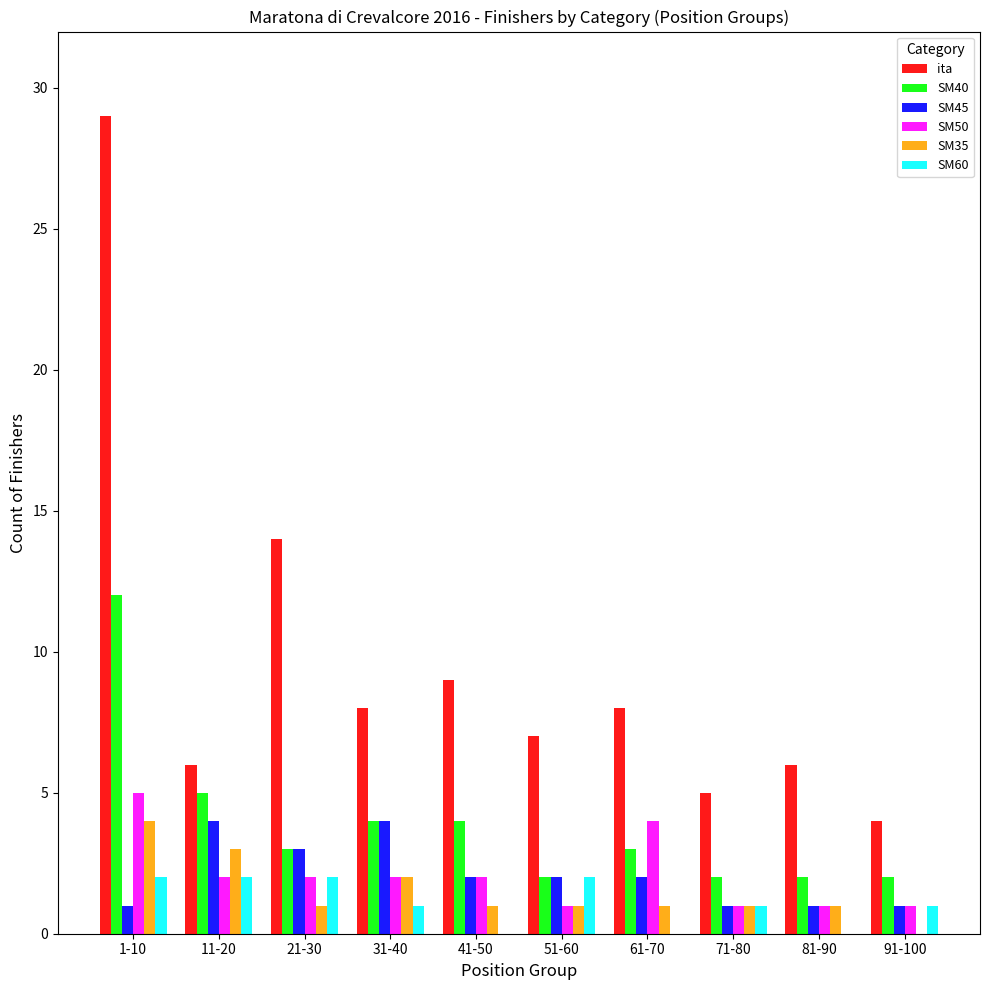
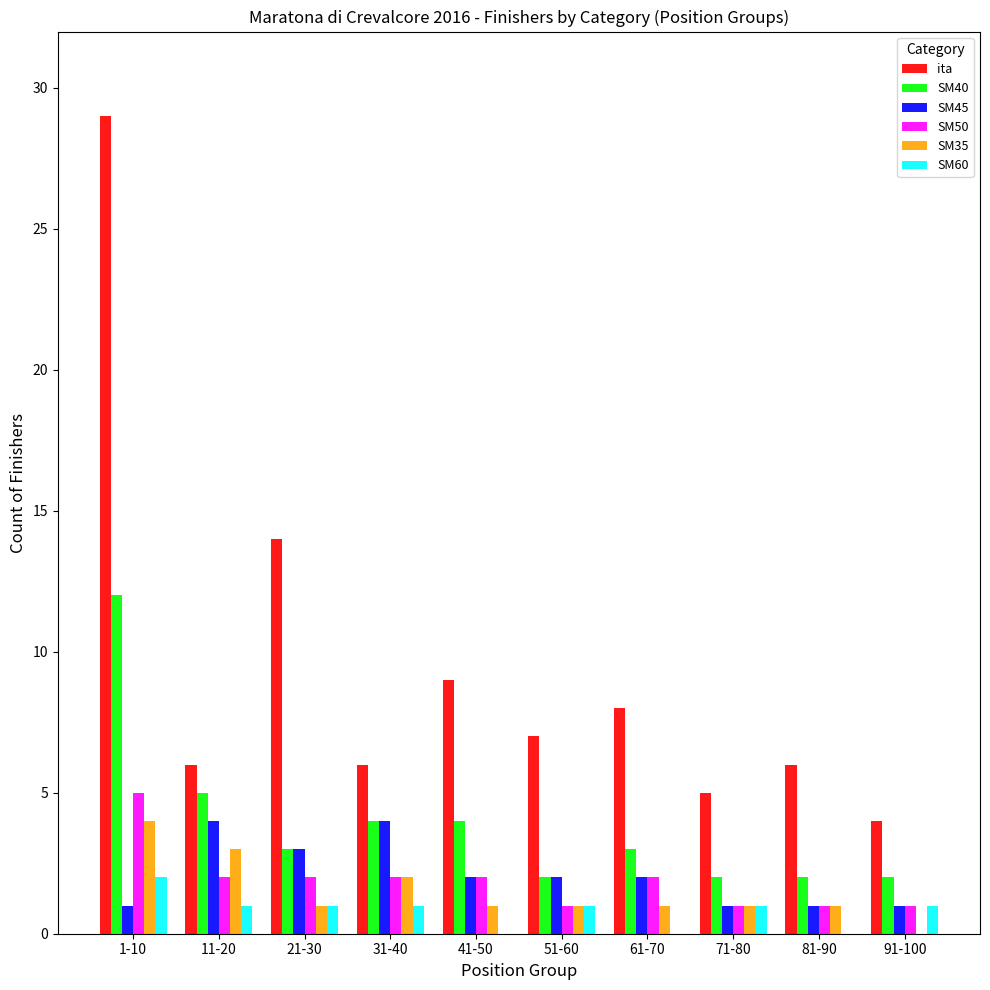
  {
    "ita": {
      "1-10": 29,
      "11-20": 6,
      "21-30": 14,
-     "31-40": 8,
+     "31-40": 6,
      "41-50": 9,
      "51-60": 7,
      "61-70": 8,
      "71-80": 5,
      "81-90": 6,
      "91-100": 4
    },
    "SM40": {
      "1-10": 12,
      "11-20": 5,
      "21-30": 3,
      "31-40": 4,
      "41-50": 4,
      "51-60": 2,
      "61-70": 3,
      "71-80": 2,
      "81-90": 2,
      "91-100": 2
    },
    "SM45": {
      "1-10": 1,
      "11-20": 4,
      "21-30": 3,
      "31-40": 4,
      "41-50": 2,
      "51-60": 2,
      "61-70": 2,
      "71-80": 1,
      "81-90": 1,
      "91-100": 1
    },
    "SM50": {
      "1-10": 5,
      "11-20": 2,
      "21-30": 2,
      "31-40": 2,
      "41-50": 2,
      "51-60": 1,
-     "61-70": 4,
+     "61-70": 2,
      "71-80": 1,
      "81-90": 1,
      "91-100": 1
    },
    "SM35": {
      "1-10": 4,
      "11-20": 3,
      "21-30": 1,
      "31-40": 2,
      "41-50": 1,
      "51-60": 1,
      "61-70": 1,
      "71-80": 1,
      "81-90": 1,
      "91-100": 0
    },
    "SM60": {
      "1-10": 2,
-     "11-20": 2,
-     "21-30": 2,
+     "11-20": 1,
+     "21-30": 1,
      "31-40": 1,
      "41-50": 0,
-     "51-60": 2,
+     "51-60": 1,
      "61-70": 0,
      "71-80": 1,
      "81-90": 0,
      "91-100": 1
    }
  }
